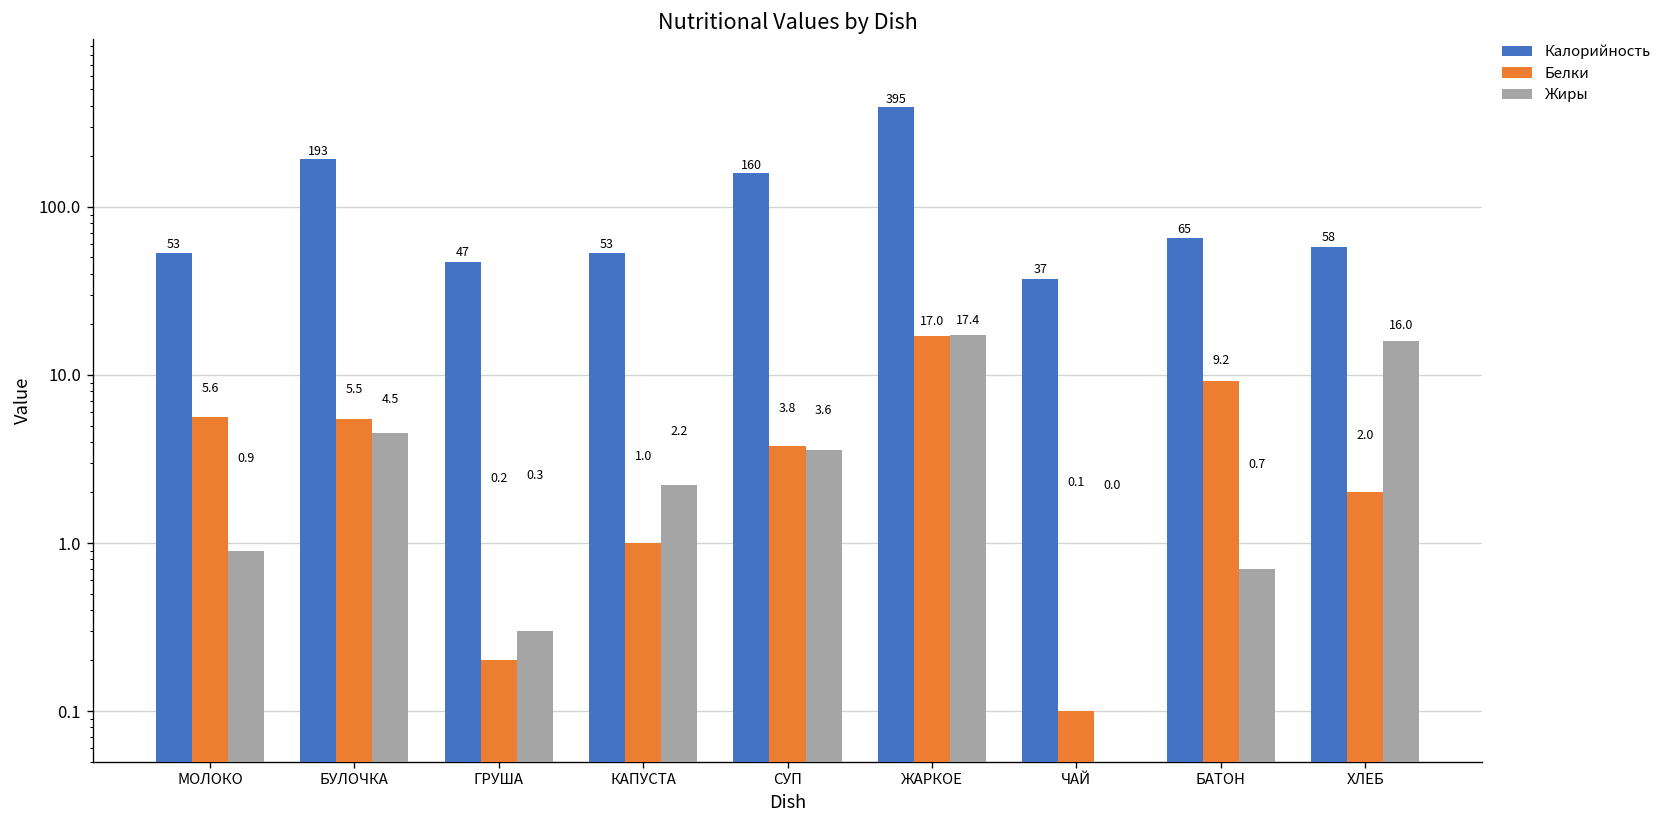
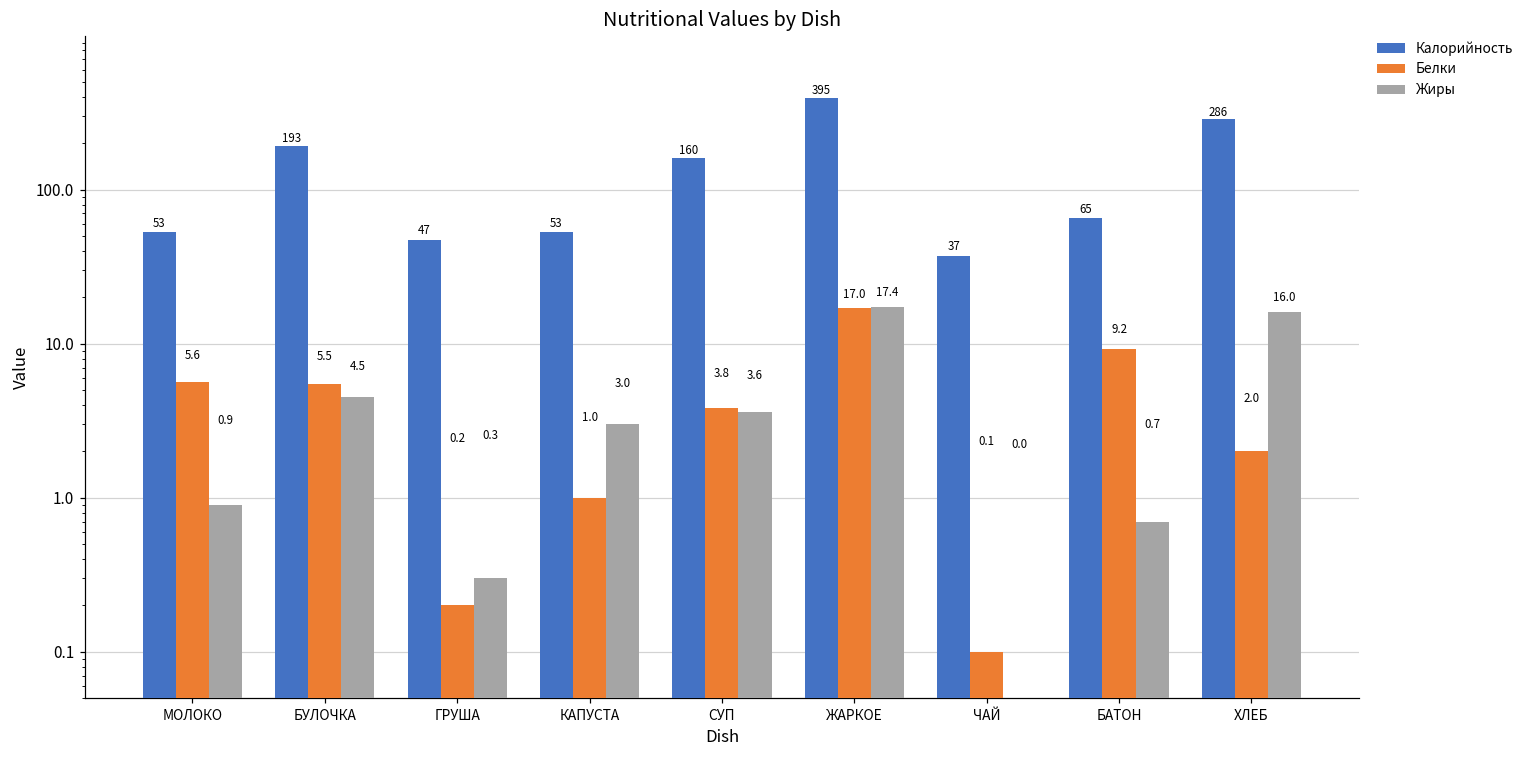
  {
    "Калорийность": {
      "МОЛОКО": 53,
      "БУЛОЧКА": 193,
      "ГРУША": 47,
      "КАПУСТА": 53,
      "СУП": 160,
      "ЖАРКОЕ": 395,
      "ЧАЙ": 37,
      "БАТОН": 65,
-     "ХЛЕБ": 58
+     "ХЛЕБ": 286
    },
    "Белки": {
      "МОЛОКО": 5.6,
      "БУЛОЧКА": 5.5,
      "ЖАРКОЕ": 17.0,
      "БАТОН": 9.2
    },
    "Жиры": {
      "БУЛОЧКА": 4.5,
-     "КАПУСТА": 2.2,
+     "КАПУСТА": 3.0,
      "ЖАРКОЕ": 17.4,
      "ХЛЕБ": 16.0
    }
  }
